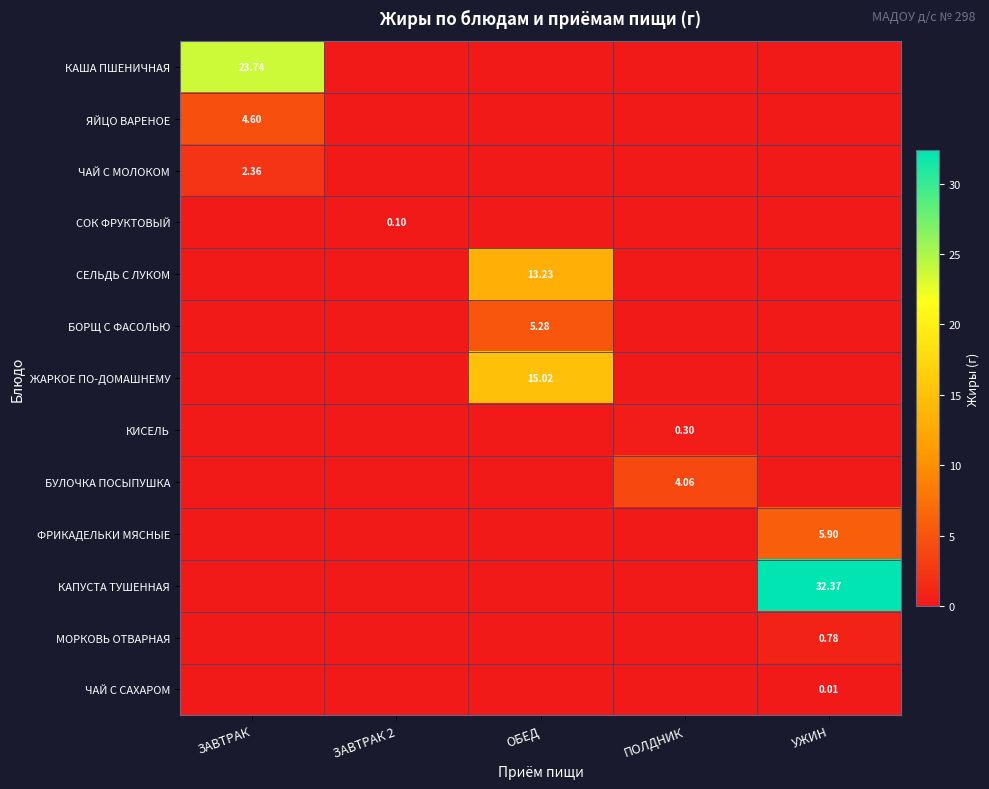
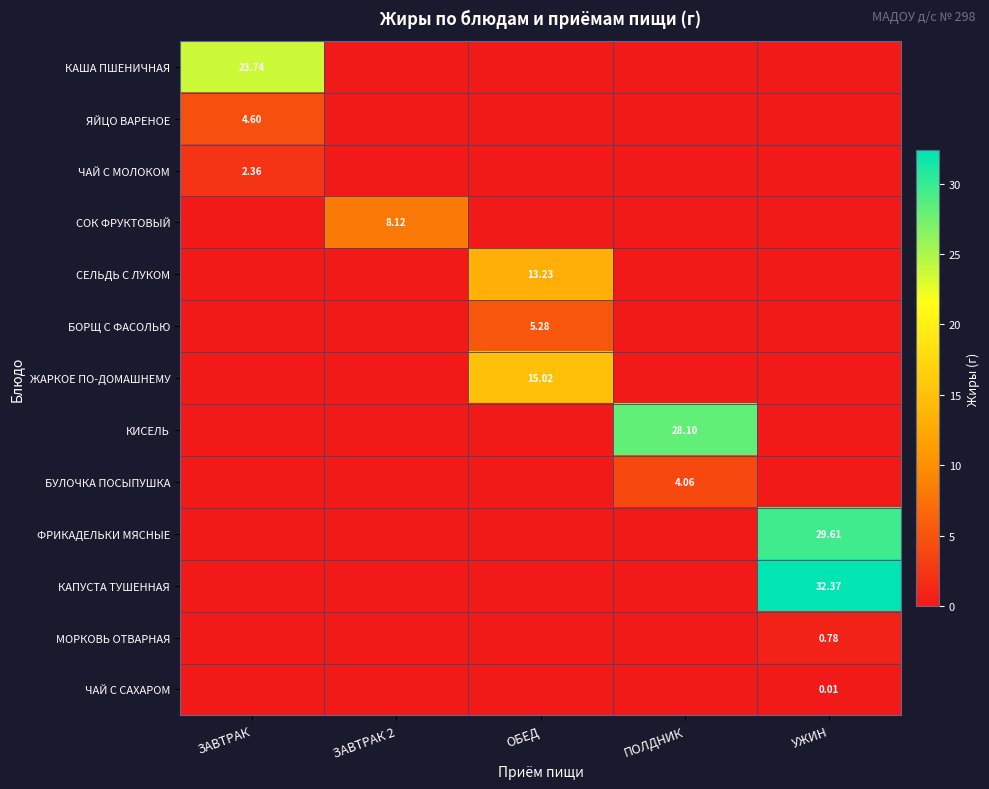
  {
    "КАША ПШЕНИЧНАЯ": {
      "ЗАВТРАК": 23.74
    },
    "ЯЙЦО ВАРЕНОЕ": {
      "ЗАВТРАК": 4.60
    },
    "ЧАЙ С МОЛОКОМ": {
      "ЗАВТРАК": 2.36
    },
    "СОК ФРУКТОВЫЙ": {
-     "ЗАВТРАК 2": 0.10
+     "ЗАВТРАК 2": 8.12
    },
    "СЕЛЬДЬ С ЛУКОМ": {
      "ОБЕД": 13.23
    },
    "БОРЩ С ФАСОЛЬЮ": {
      "ОБЕД": 5.28
    },
    "ЖАРКОЕ ПО-ДОМАШНЕМУ": {
      "ОБЕД": 15.02
    },
    "КИСЕЛЬ": {
-     "ПОЛДНИК": 0.30
+     "ПОЛДНИК": 28.10
    },
    "БУЛОЧКА ПОСЫПУШКА": {
      "ПОЛДНИК": 4.06
    },
    "ФРИКАДЕЛЬКИ МЯСНЫЕ": {
-     "УЖИН": 5.90
+     "УЖИН": 29.61
    },
    "КАПУСТА ТУШЕННАЯ": {
      "УЖИН": 32.37
    },
    "МОРКОВЬ ОТВАРНАЯ": {
      "УЖИН": 0.78
    },
    "ЧАЙ С САХАРОМ": {
      "УЖИН": 0.01
    }
  }
